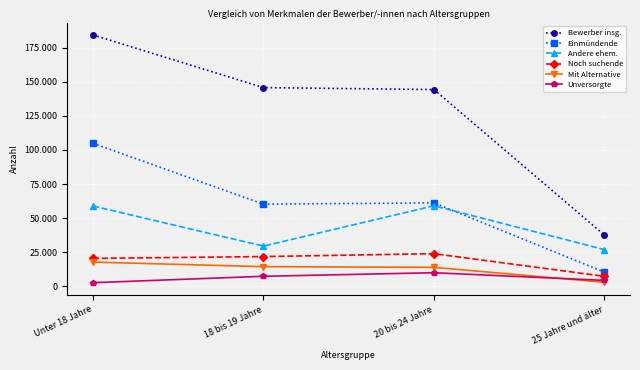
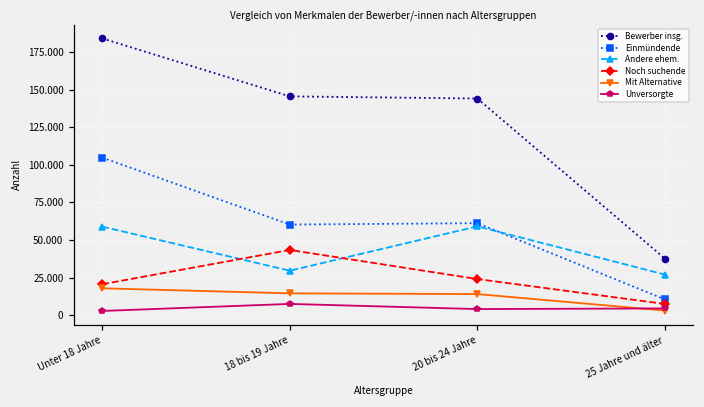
  {
    "Bewerber insg.": {
      "Unter 18 Jahre": 184,
      "18 bis 19 Jahre": 146,
      "20 bis 24 Jahre": 144,
      "25 Jahre und älter": 38
    },
    "Einmündende": {
      "Unter 18 Jahre": 105,
      "18 bis 19 Jahre": 60,
      "20 bis 24 Jahre": 61,
      "25 Jahre und älter": 10
    },
    "Andere ehem.": {
      "Unter 18 Jahre": 59,
      "18 bis 19 Jahre": 30,
      "20 bis 24 Jahre": 59,
      "25 Jahre und älter": 27
    },
    "Noch suchende": {
      "Unter 18 Jahre": 21,
-     "18 bis 19 Jahre": 22,
+     "18 bis 19 Jahre": 43,
      "20 bis 24 Jahre": 24,
      "25 Jahre und älter": 7
    },
    "Mit Alternative": {
      "Unter 18 Jahre": 18,
      "18 bis 19 Jahre": 14,
      "20 bis 24 Jahre": 14
    },
    "Unversorgte": {
      "Unter 18 Jahre": 3,
      "18 bis 19 Jahre": 7,
-     "20 bis 24 Jahre": 10
+     "20 bis 24 Jahre": 4
    }
  }
